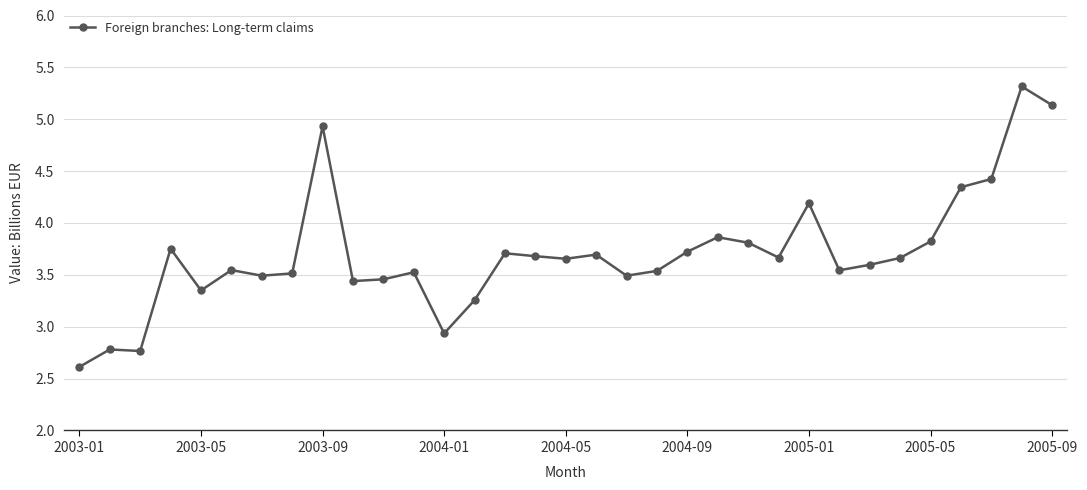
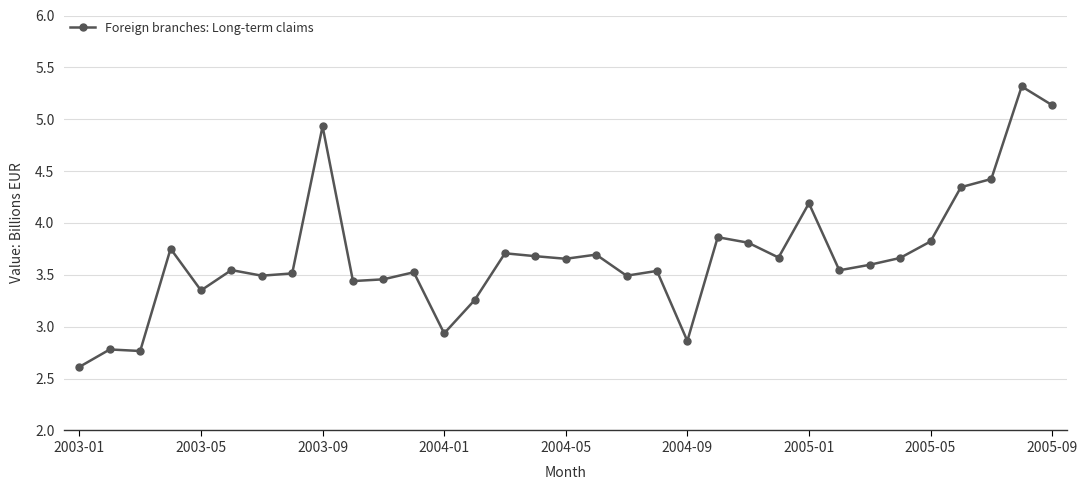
  {
    "2003-01": 2.61,
    "2003-05": 3.35,
    "2003-09": 4.93,
    "2004-01": 2.94,
    "2004-05": 3.66,
-   "2004-09": 3.72,
+   "2004-09": 2.86,
    "2005-01": 4.19,
    "2005-05": 3.82,
    "2005-09": 5.14
  }
